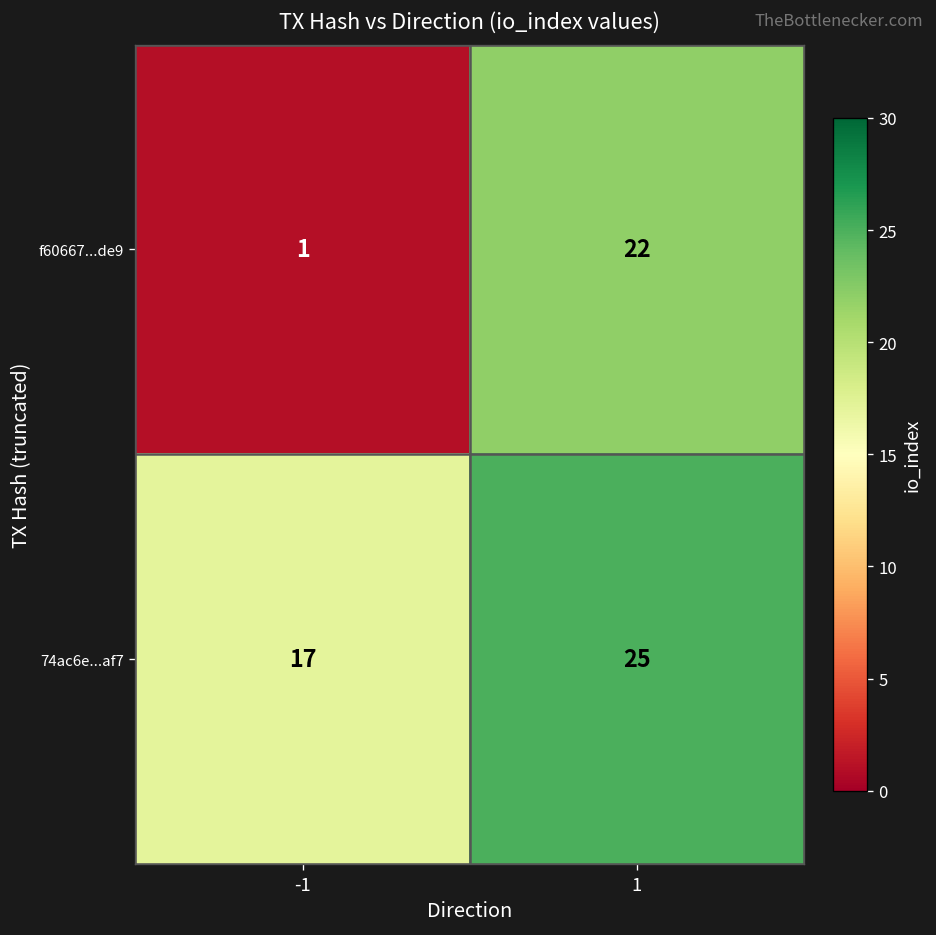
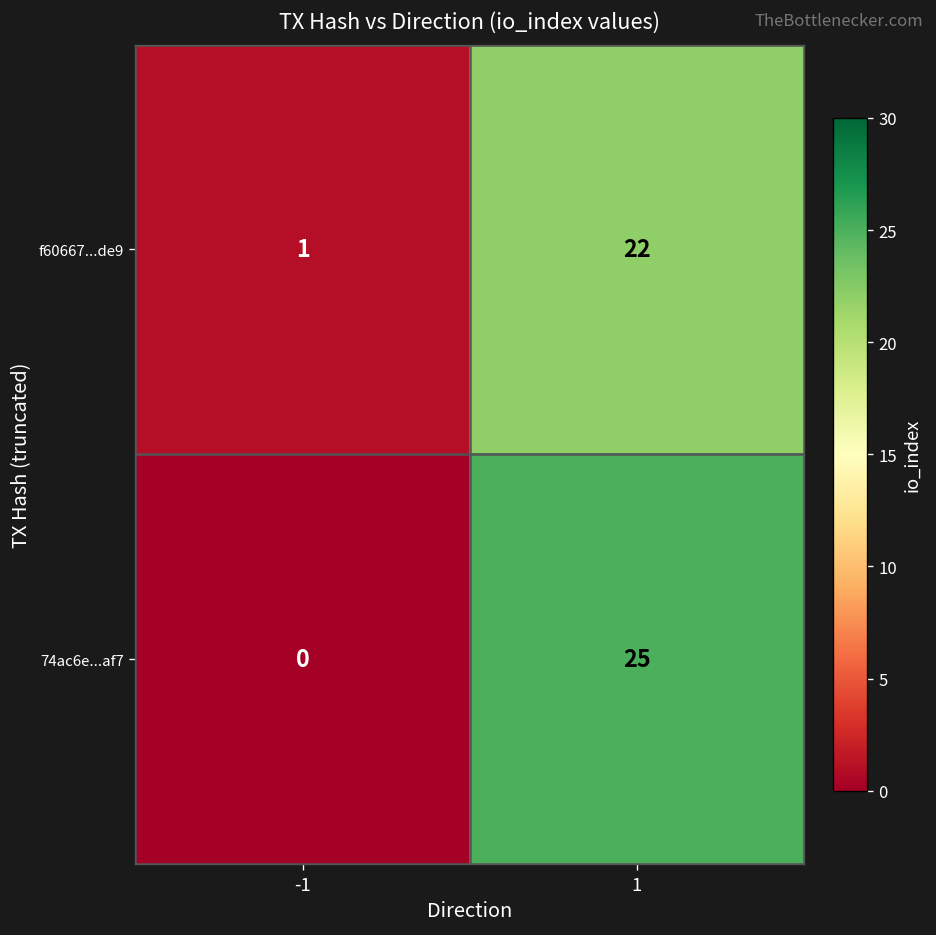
  {
    "f60667...de9": {
      "-1": 1,
      "1": 22
    },
    "74ac6e...af7": {
-     "-1": 17,
+     "-1": 0,
      "1": 25
    }
  }
